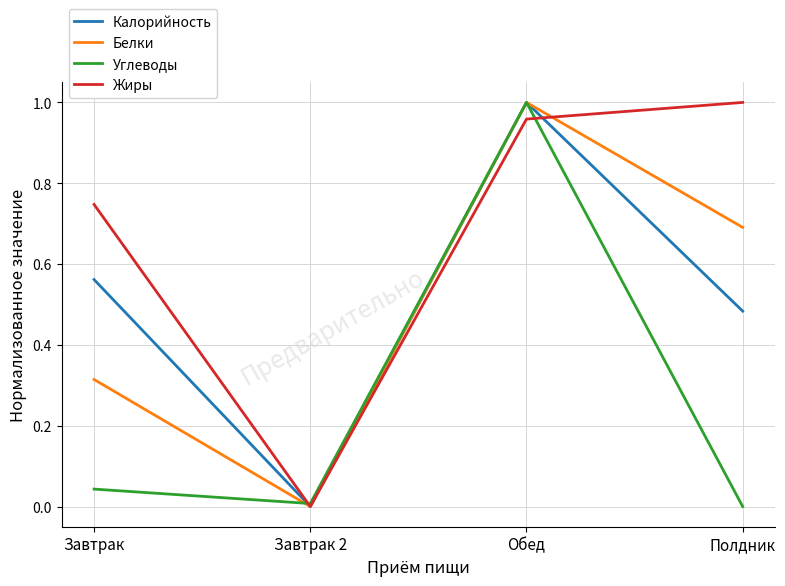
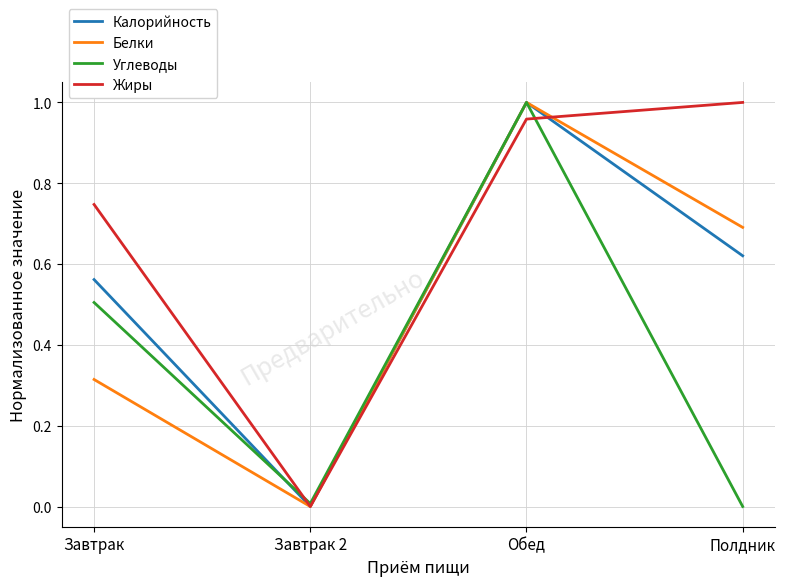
  {
    "Калорийность": {
      "Завтрак": 0.56,
-     "Полдник": 0.48
+     "Полдник": 0.62
    },
    "Белки": {
      "Завтрак": 0.31,
      "Полдник": 0.69
    },
    "Углеводы": {
-     "Завтрак": 0.04,
+     "Завтрак": 0.50,
      "Завтрак 2": 0.01,
      "Полдник": 0.00
    },
    "Жиры": {
      "Завтрак": 0.75,
      "Обед": 0.96,
      "Полдник": 1.00
    }
  }
